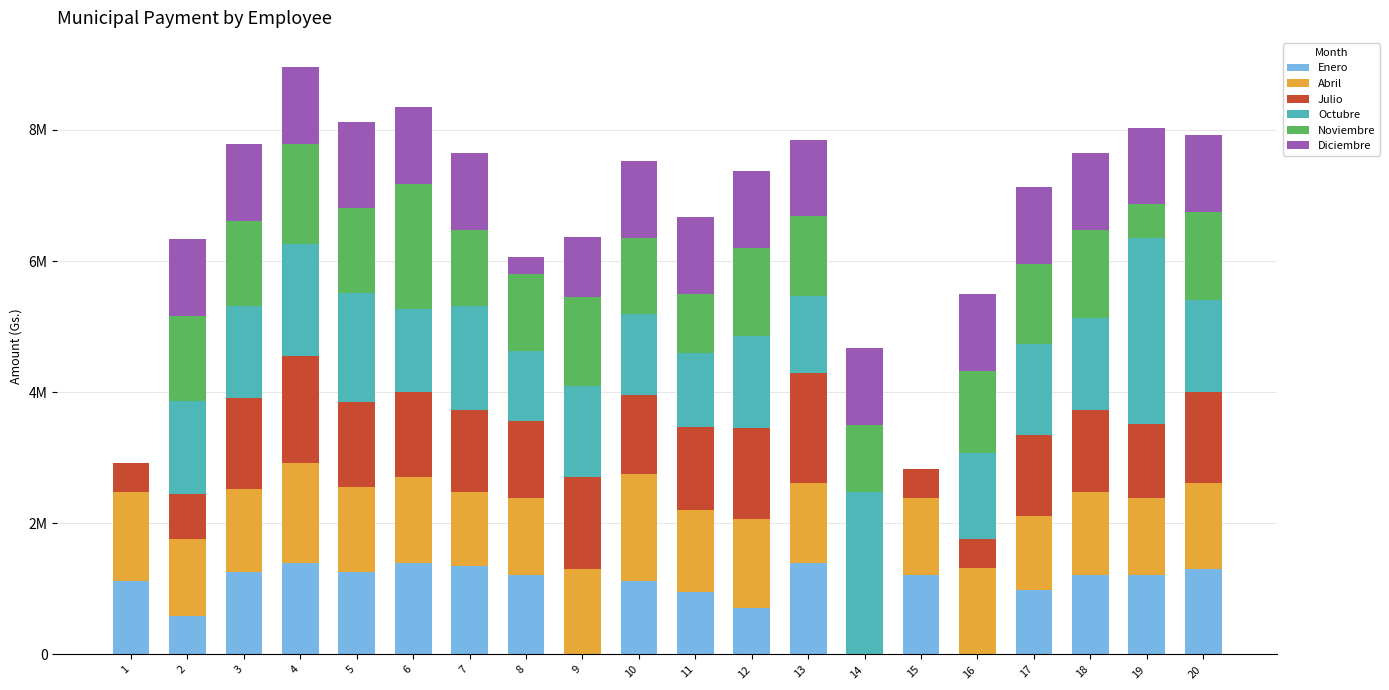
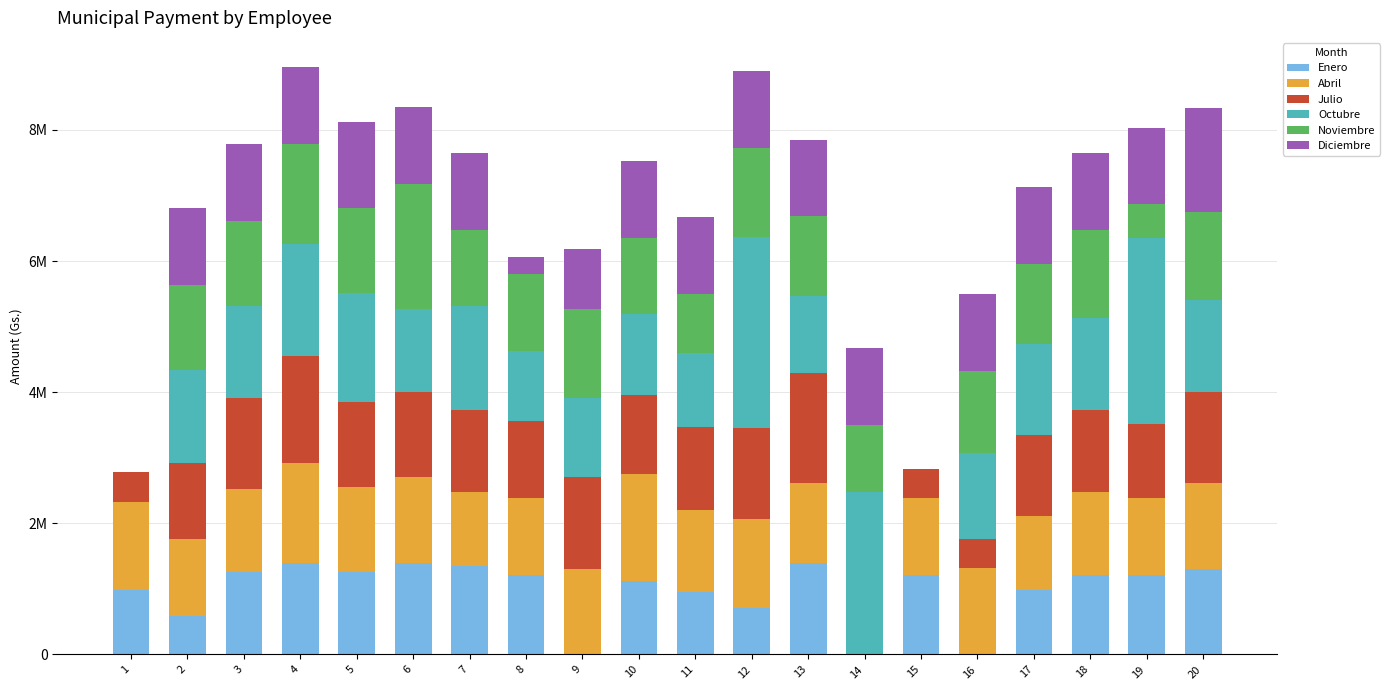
  {
    "Enero": {
-     "1": 1100000,
+     "1": 1000000,
      "2": 600000,
      "3": 1300000,
      "4": 1400000,
      "5": 1300000,
      "6": 1400000,
      "7": 1400000,
      "8": 1200000,
      "9": 0,
      "10": 1100000,
      "11": 900000,
      "12": 700000,
      "13": 1400000,
      "14": 0,
      "15": 1200000,
      "16": 0,
      "17": 1000000,
      "18": 1200000,
      "19": 1200000,
      "20": 1300000
    },
    "Abril": {
      "1": 1400000,
      "2": 1200000,
      "3": 1300000,
      "4": 1500000,
      "5": 1300000,
      "6": 1300000,
      "7": 1100000,
      "8": 1200000,
      "9": 1300000,
      "10": 1600000,
      "11": 1300000,
      "12": 1400000,
      "13": 1200000,
      "14": 0,
      "15": 1200000,
      "16": 1300000,
      "17": 1100000,
      "18": 1300000,
      "19": 1200000,
      "20": 1300000
    },
    "Julio": {
      "1": 500000,
-     "2": 700000,
+     "2": 1200000,
      "3": 1400000,
      "4": 1600000,
      "5": 1300000,
      "6": 1300000,
      "7": 1300000,
      "8": 1200000,
      "9": 1400000,
      "10": 1200000,
      "11": 1300000,
      "12": 1400000,
      "13": 1700000,
      "14": 0,
      "15": 500000,
      "16": 500000,
      "17": 1200000,
      "18": 1300000,
      "19": 1100000,
      "20": 1400000
    },
    "Octubre": {
      "1": 0,
      "2": 1400000,
      "3": 1400000,
      "4": 1700000,
      "5": 1700000,
      "6": 1300000,
      "7": 1600000,
      "8": 1100000,
-     "9": 1400000,
+     "9": 1200000,
      "10": 1200000,
      "11": 1100000,
-     "12": 1400000,
+     "12": 2900000,
      "13": 1200000,
      "14": 2500000,
      "15": 0,
      "16": 1300000,
      "17": 1400000,
      "18": 1400000,
      "19": 2800000,
      "20": 1400000
    },
    "Noviembre": {
      "1": 0,
      "2": 1300000,
      "3": 1300000,
      "4": 1500000,
      "5": 1300000,
      "6": 1900000,
      "7": 1200000,
      "8": 1200000,
      "9": 1400000,
      "10": 1200000,
      "11": 900000,
      "12": 1400000,
      "13": 1200000,
      "14": 1000000,
      "15": 0,
      "16": 1300000,
      "17": 1200000,
      "18": 1400000,
      "19": 500000,
      "20": 1400000
    },
    "Diciembre": {
      "1": 0,
      "2": 1200000,
      "3": 1200000,
      "4": 1200000,
      "5": 1300000,
      "6": 1200000,
      "7": 1200000,
      "8": 200000,
      "9": 900000,
      "10": 1200000,
      "11": 1200000,
      "12": 1200000,
      "13": 1200000,
      "14": 1200000,
      "15": 0,
      "16": 1200000,
      "17": 1200000,
      "18": 1200000,
      "19": 1200000,
-     "20": 1200000
+     "20": 1600000
    }
  }
